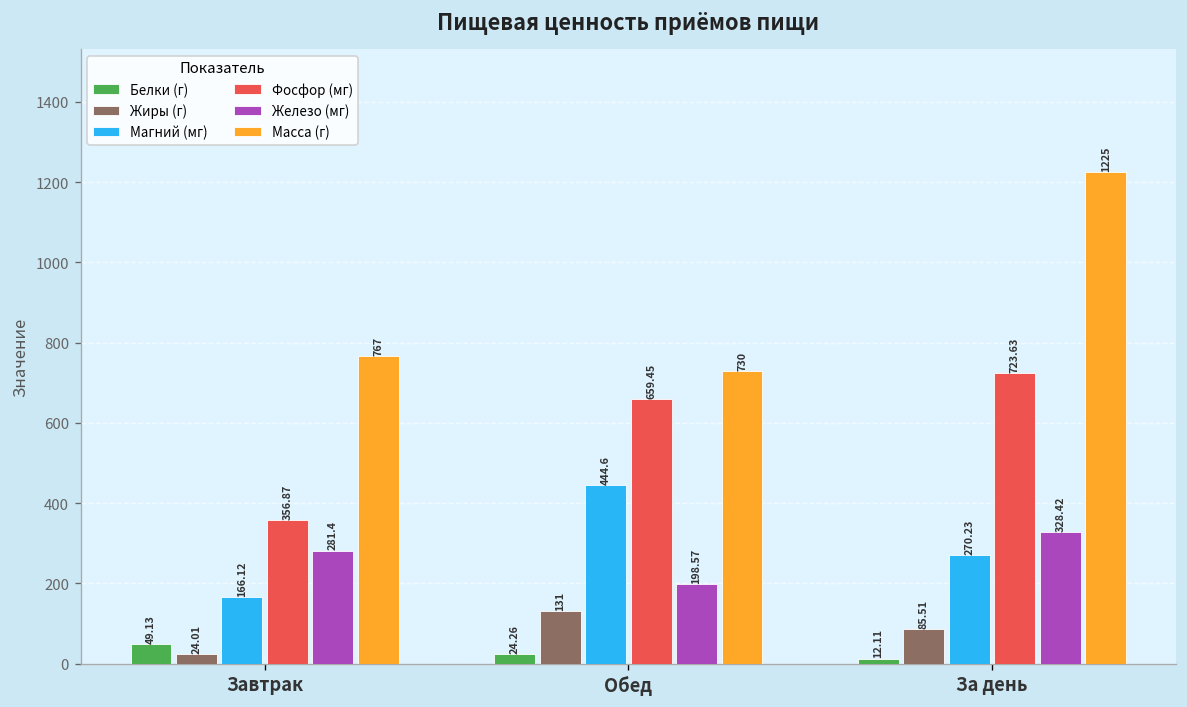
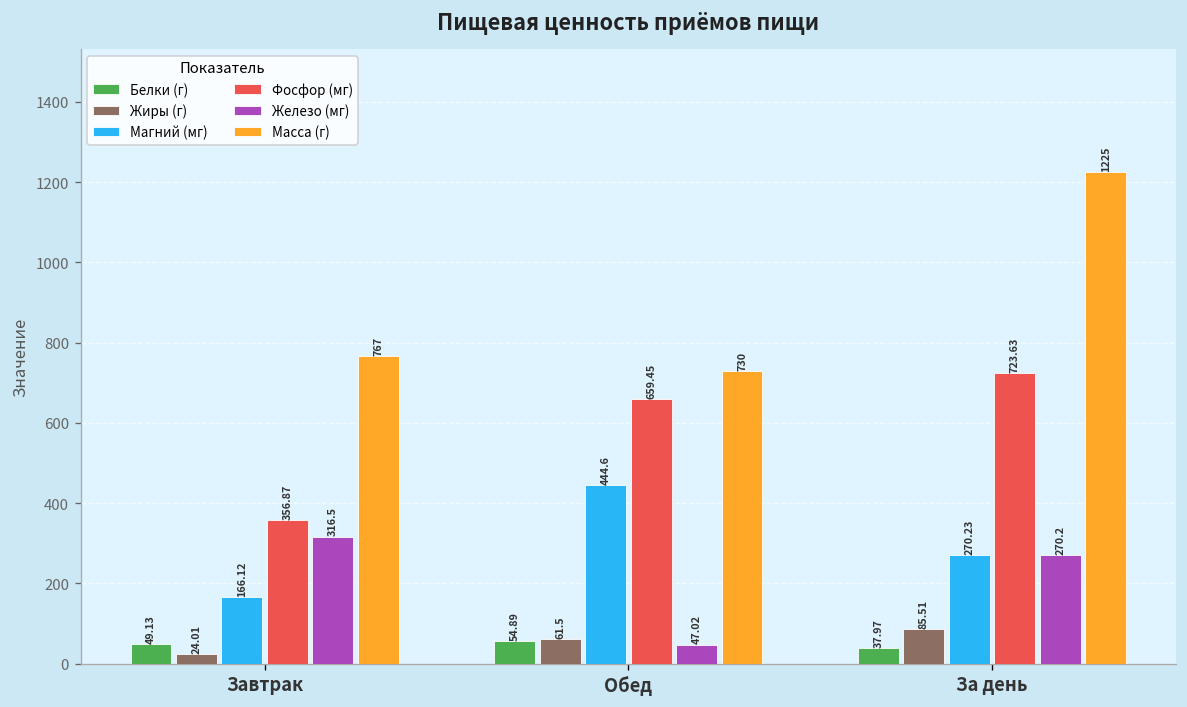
  {
    "Белки (г)": {
      "Завтрак": 49.13,
-     "Обед": 24.26,
-     "За день": 12.11
+     "Обед": 54.89,
+     "За день": 37.97
    },
    "Жиры (г)": {
      "Завтрак": 24.01,
-     "Обед": 131,
+     "Обед": 61.5,
      "За день": 85.51
    },
    "Магний (мг)": {
      "Завтрак": 166.12,
      "Обед": 444.6,
      "За день": 270.23
    },
    "Фосфор (мг)": {
      "Завтрак": 356.87,
      "Обед": 659.45,
      "За день": 723.63
    },
    "Железо (мг)": {
-     "Завтрак": 281.4,
-     "Обед": 198.57,
-     "За день": 328.42
+     "Завтрак": 316.5,
+     "Обед": 47.02,
+     "За день": 270.2
    },
    "Масса (г)": {
      "Завтрак": 767,
      "Обед": 730,
      "За день": 1225
    }
  }
